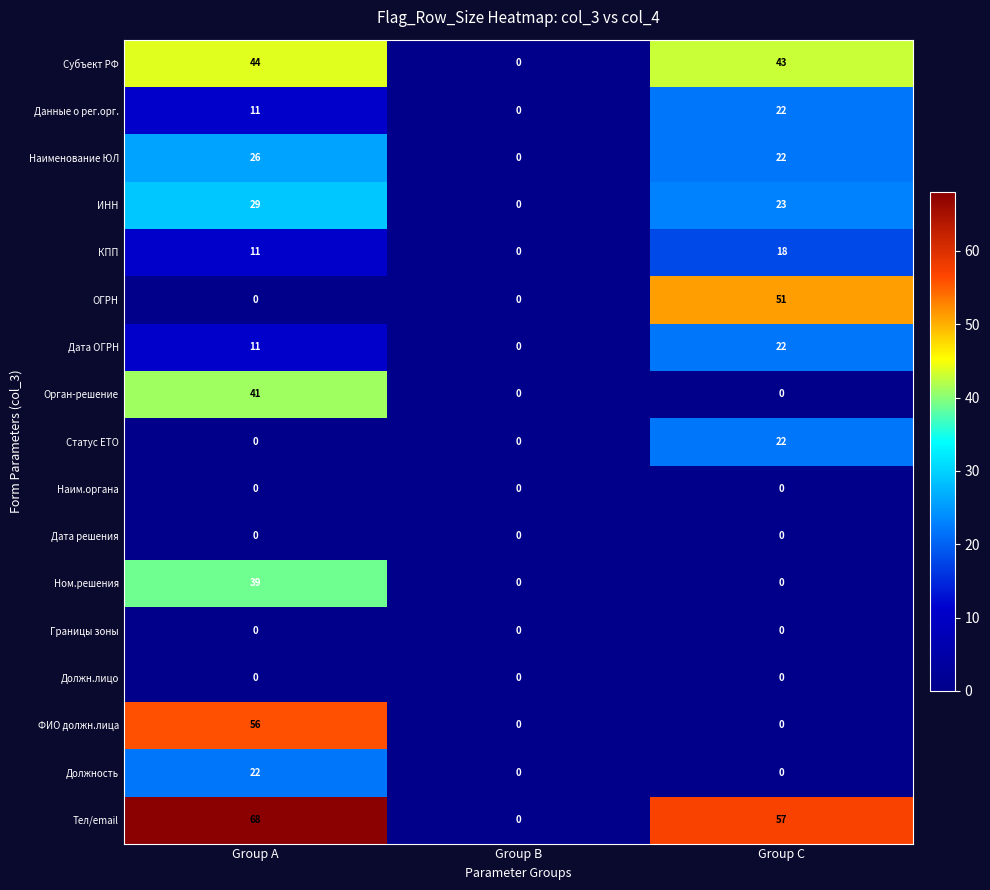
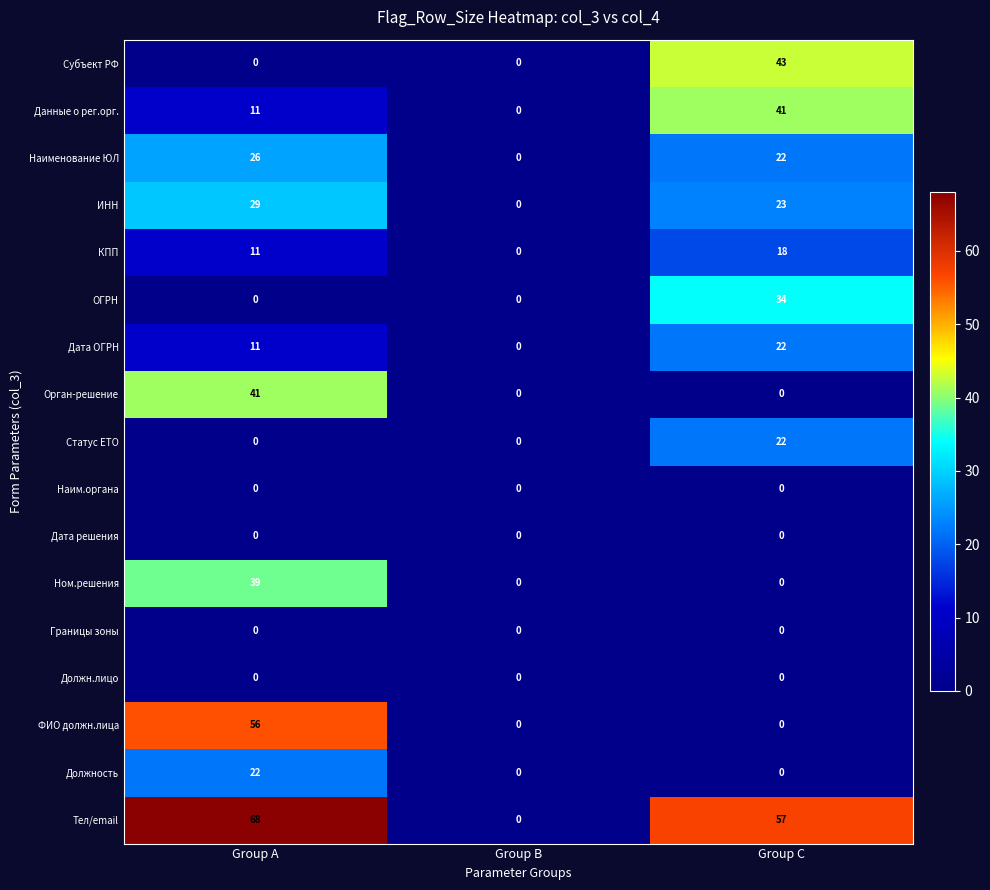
  {
    "Субъект РФ": {
-     "Group A": 44,
+     "Group A": 0,
      "Group B": 0,
      "Group C": 43
    },
    "Данные о рег.орг.": {
      "Group A": 11,
      "Group B": 0,
-     "Group C": 22
+     "Group C": 41
    },
    "Наименование ЮЛ": {
      "Group A": 26,
      "Group B": 0,
      "Group C": 22
    },
    "ИНН": {
      "Group A": 29,
      "Group B": 0,
      "Group C": 23
    },
    "КПП": {
      "Group A": 11,
      "Group B": 0,
      "Group C": 18
    },
    "ОГРН": {
      "Group A": 0,
      "Group B": 0,
-     "Group C": 51
+     "Group C": 34
    },
    "Дата ОГРН": {
      "Group A": 11,
      "Group B": 0,
      "Group C": 22
    },
    "Орган-решение": {
      "Group A": 41,
      "Group B": 0,
      "Group C": 0
    },
    "Статус ЕТО": {
      "Group A": 0,
      "Group B": 0,
      "Group C": 22
    },
    "Наим.органа": {
      "Group A": 0,
      "Group B": 0,
      "Group C": 0
    },
    "Дата решения": {
      "Group A": 0,
      "Group B": 0,
      "Group C": 0
    },
    "Ном.решения": {
      "Group A": 39,
      "Group B": 0,
      "Group C": 0
    },
    "Границы зоны": {
      "Group A": 0,
      "Group B": 0,
      "Group C": 0
    },
    "Должн.лицо": {
      "Group A": 0,
      "Group B": 0,
      "Group C": 0
    },
    "ФИО должн.лица": {
      "Group A": 56,
      "Group B": 0,
      "Group C": 0
    },
    "Должность": {
      "Group A": 22,
      "Group B": 0,
      "Group C": 0
    },
    "Тел/email": {
      "Group A": 68,
      "Group B": 0,
      "Group C": 57
    }
  }
